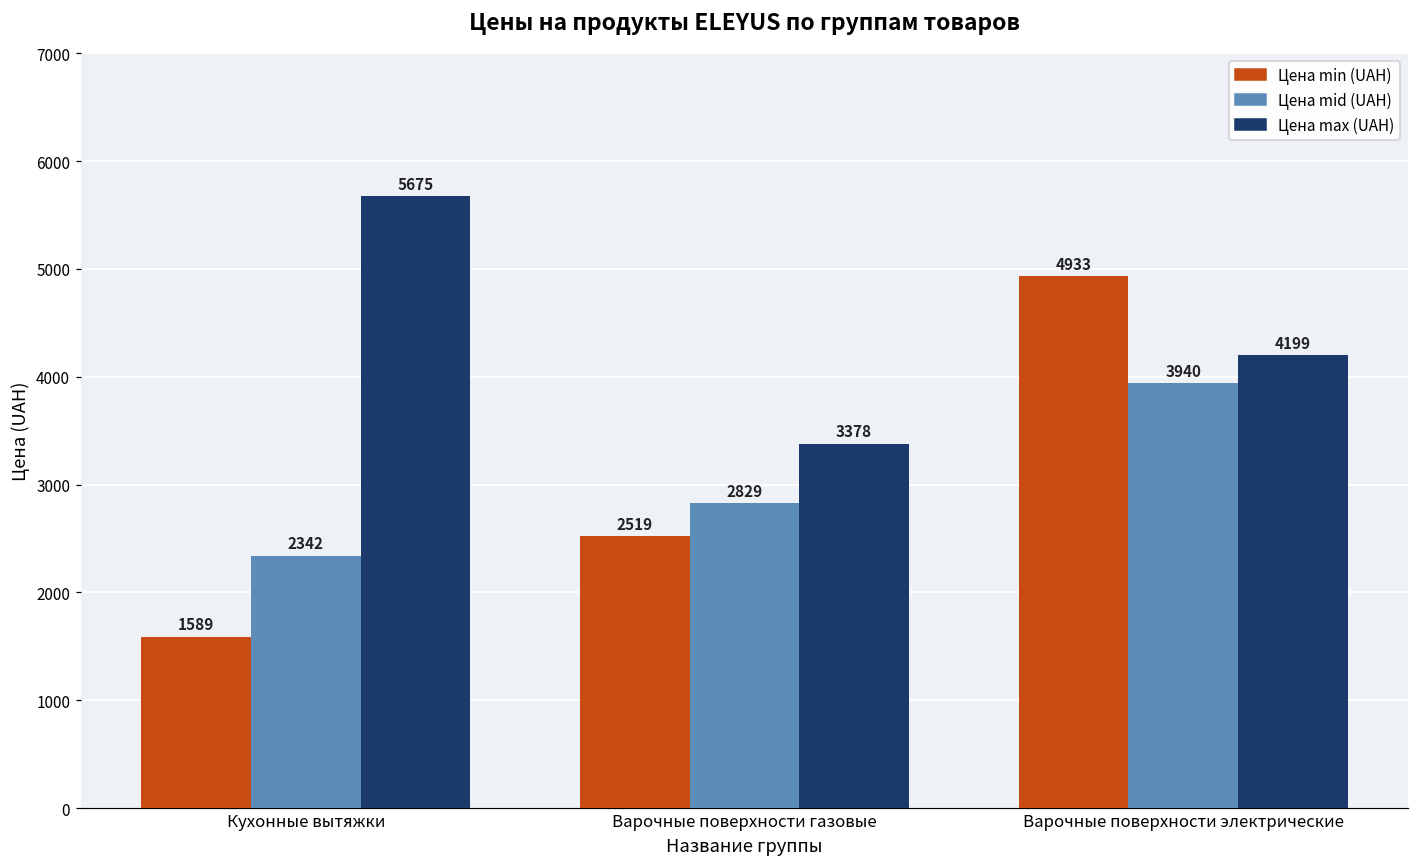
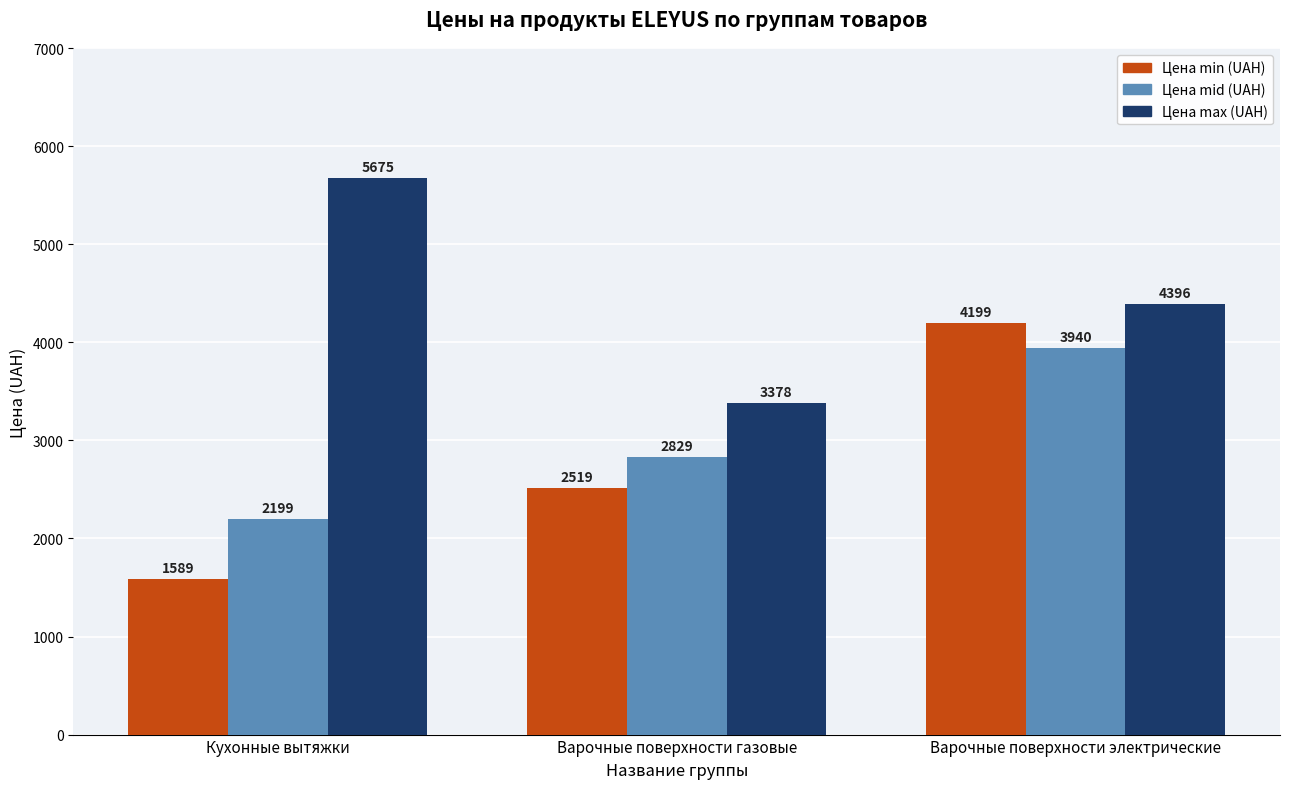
  {
    "Цена min (UAH)": {
      "Кухонные вытяжки": 1589,
      "Варочные поверхности газовые": 2519,
-     "Варочные поверхности электрические": 4933
+     "Варочные поверхности электрические": 4199
    },
    "Цена mid (UAH)": {
-     "Кухонные вытяжки": 2342,
+     "Кухонные вытяжки": 2199,
      "Варочные поверхности газовые": 2829,
      "Варочные поверхности электрические": 3940
    },
    "Цена max (UAH)": {
      "Кухонные вытяжки": 5675,
      "Варочные поверхности газовые": 3378,
-     "Варочные поверхности электрические": 4199
+     "Варочные поверхности электрические": 4396
    }
  }
